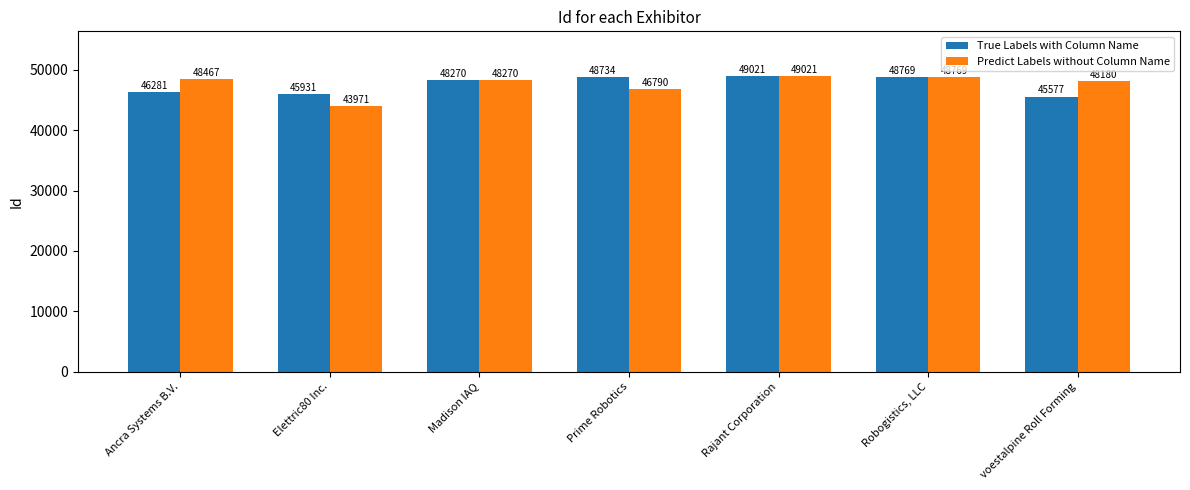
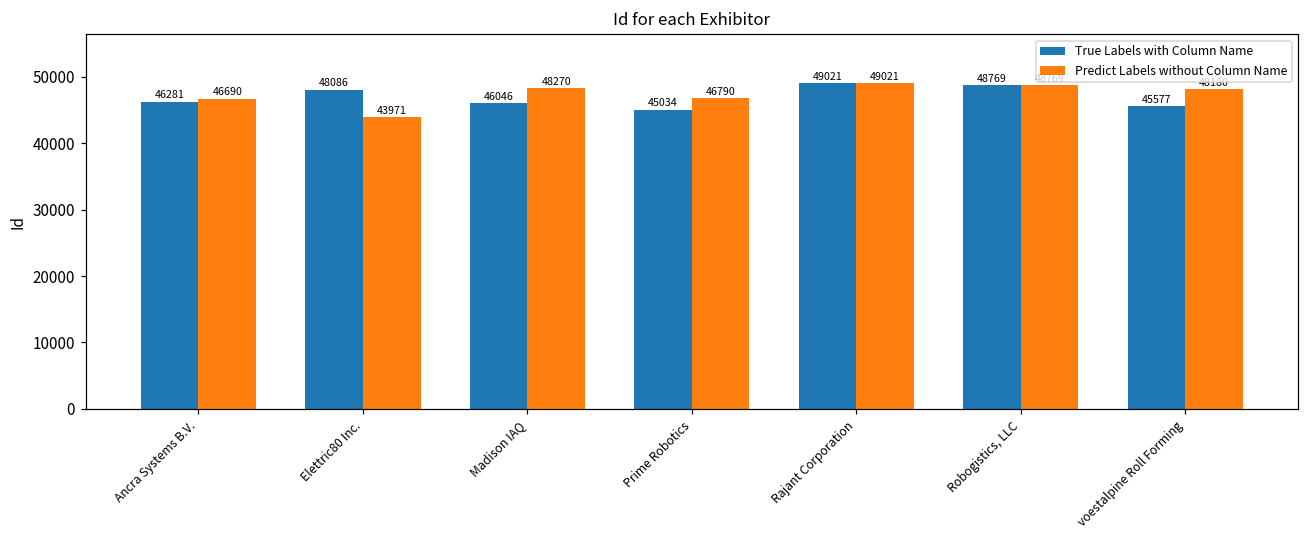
  {
    "True Labels with Column Name": {
      "Ancra Systems B.V.": 46281,
-     "Elettric80 Inc.": 45931,
-     "Madison IAQ": 48270,
-     "Prime Robotics": 48734,
+     "Elettric80 Inc.": 48086,
+     "Madison IAQ": 46046,
+     "Prime Robotics": 45034,
      "Rajant Corporation": 49021,
      "Robogistics, LLC": 48769,
      "voestalpine Roll Forming": 45577
    },
    "Predict Labels without Column Name": {
-     "Ancra Systems B.V.": 48467,
+     "Ancra Systems B.V.": 46690,
      "Elettric80 Inc.": 43971,
      "Madison IAQ": 48270,
      "Prime Robotics": 46790,
      "Rajant Corporation": 49021
    }
  }
